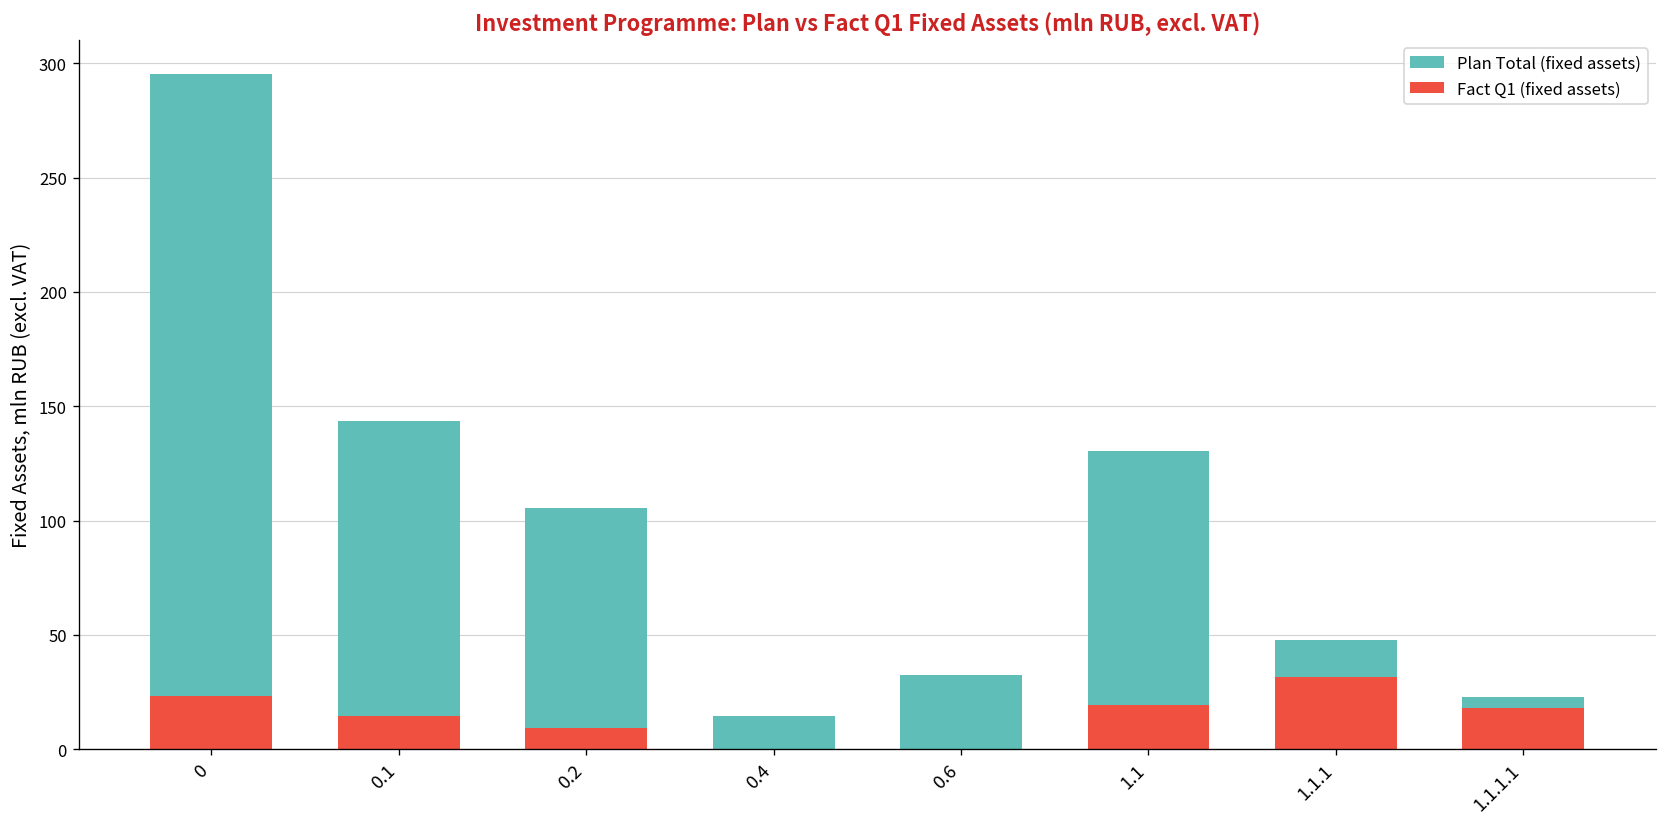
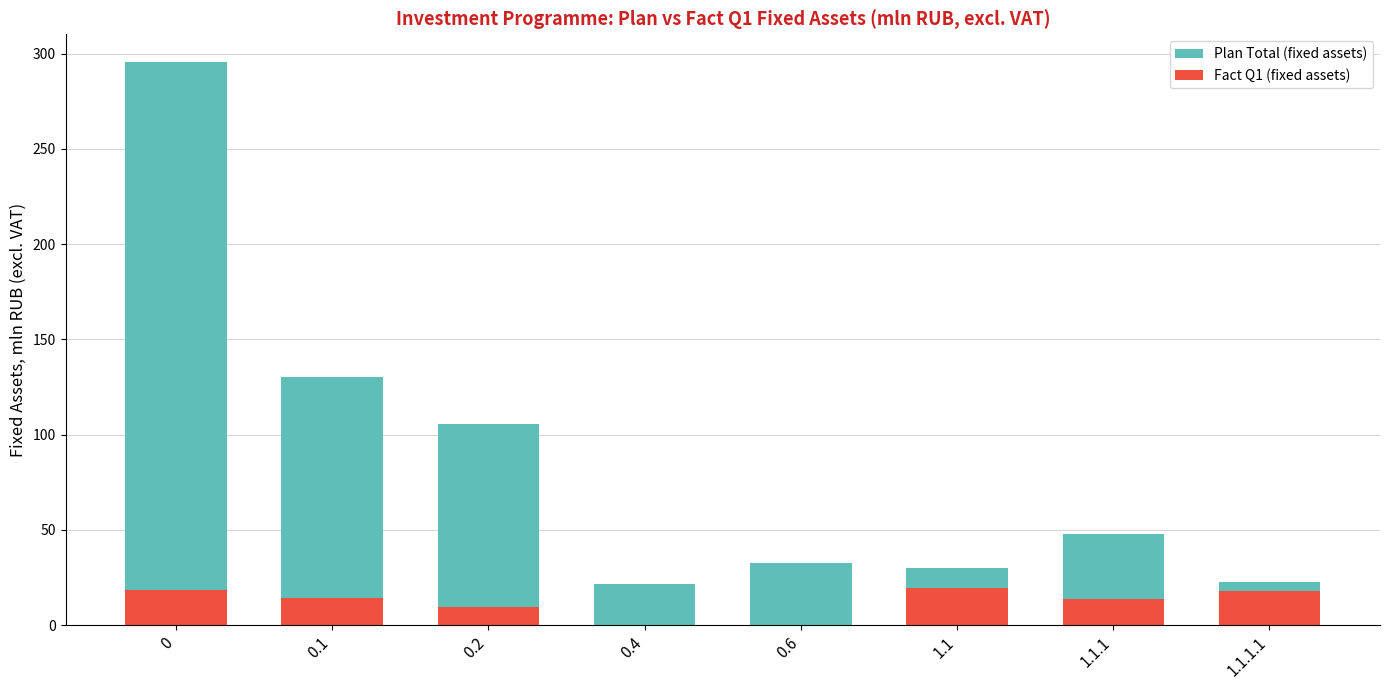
  {
    "Plan Total (fixed assets)": {
      "0": 295,
-     "0.1": 143,
+     "0.1": 130,
      "0.2": 105,
-     "0.4": 15,
+     "0.4": 21,
      "0.6": 32,
-     "1.1": 130,
+     "1.1": 30,
      "1.1.1": 48,
      "1.1.1.1": 23
    },
    "Fact Q1 (fixed assets)": {
-     "0": 23,
+     "0": 18,
      "0.4": 0,
      "0.6": 0,
-     "1.1.1": 32
+     "1.1.1": 14
    }
  }
